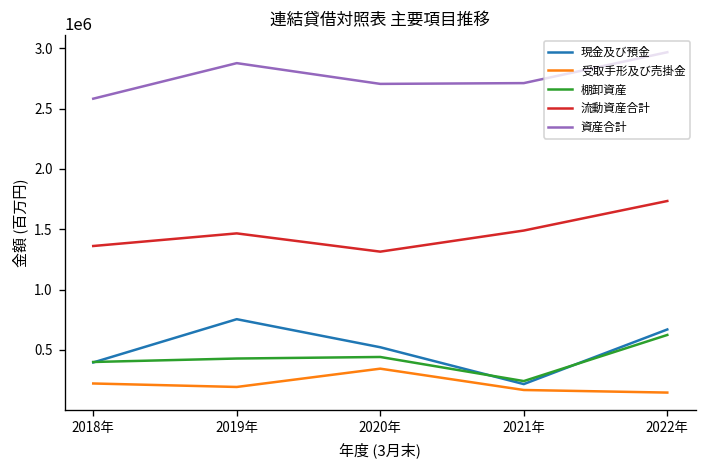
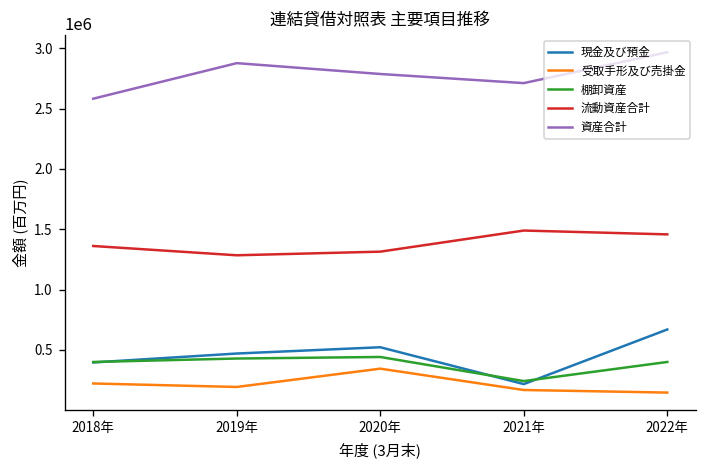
  {
    "現金及び預金": {
-     "2019年": 750000,
+     "2019年": 470000,
      "2020年": 520000,
      "2022年": 670000
    },
    "受取手形及び売掛金": {
      "2018年": 220000,
      "2019年": 190000,
      "2020年": 340000,
      "2021年": 170000,
      "2022年": 150000
    },
    "棚卸資産": {
      "2019年": 430000,
      "2020年": 440000,
-     "2022年": 620000
+     "2022年": 400000
    },
    "流動資産合計": {
      "2018年": 1360000,
-     "2019年": 1470000,
+     "2019年": 1280000,
      "2020年": 1310000,
      "2021年": 1490000,
-     "2022年": 1730000
+     "2022年": 1460000
    },
    "資産合計": {
      "2018年": 2580000,
      "2019年": 2880000,
-     "2020年": 2710000,
+     "2020年": 2790000,
      "2021年": 2710000
    }
  }
